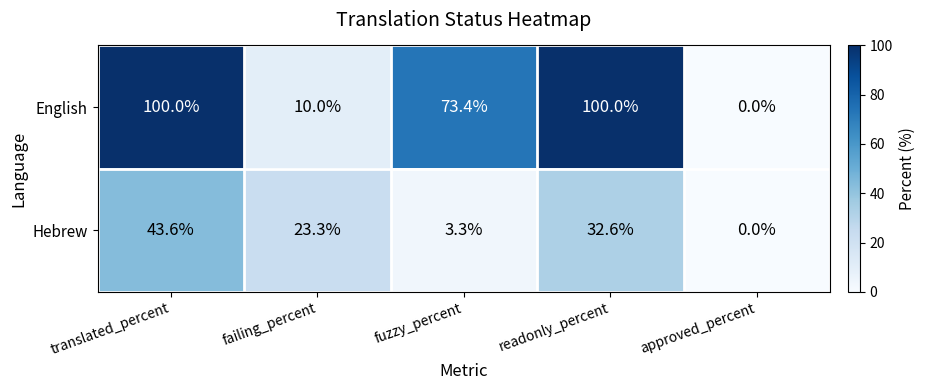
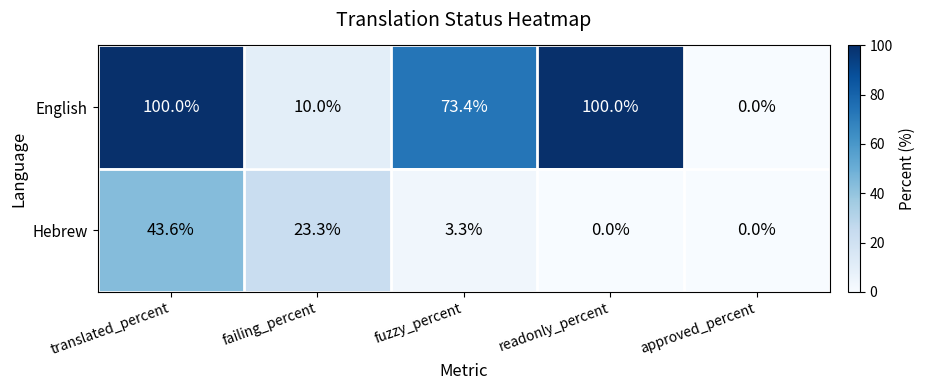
  {
    "English": {
      "translated_percent": "100.0%",
      "failing_percent": "10.0%",
      "fuzzy_percent": "73.4%",
      "readonly_percent": "100.0%",
      "approved_percent": "0.0%"
    },
    "Hebrew": {
      "translated_percent": "43.6%",
      "failing_percent": "23.3%",
      "fuzzy_percent": "3.3%",
-     "readonly_percent": "32.6%",
+     "readonly_percent": "0.0%",
      "approved_percent": "0.0%"
    }
  }
